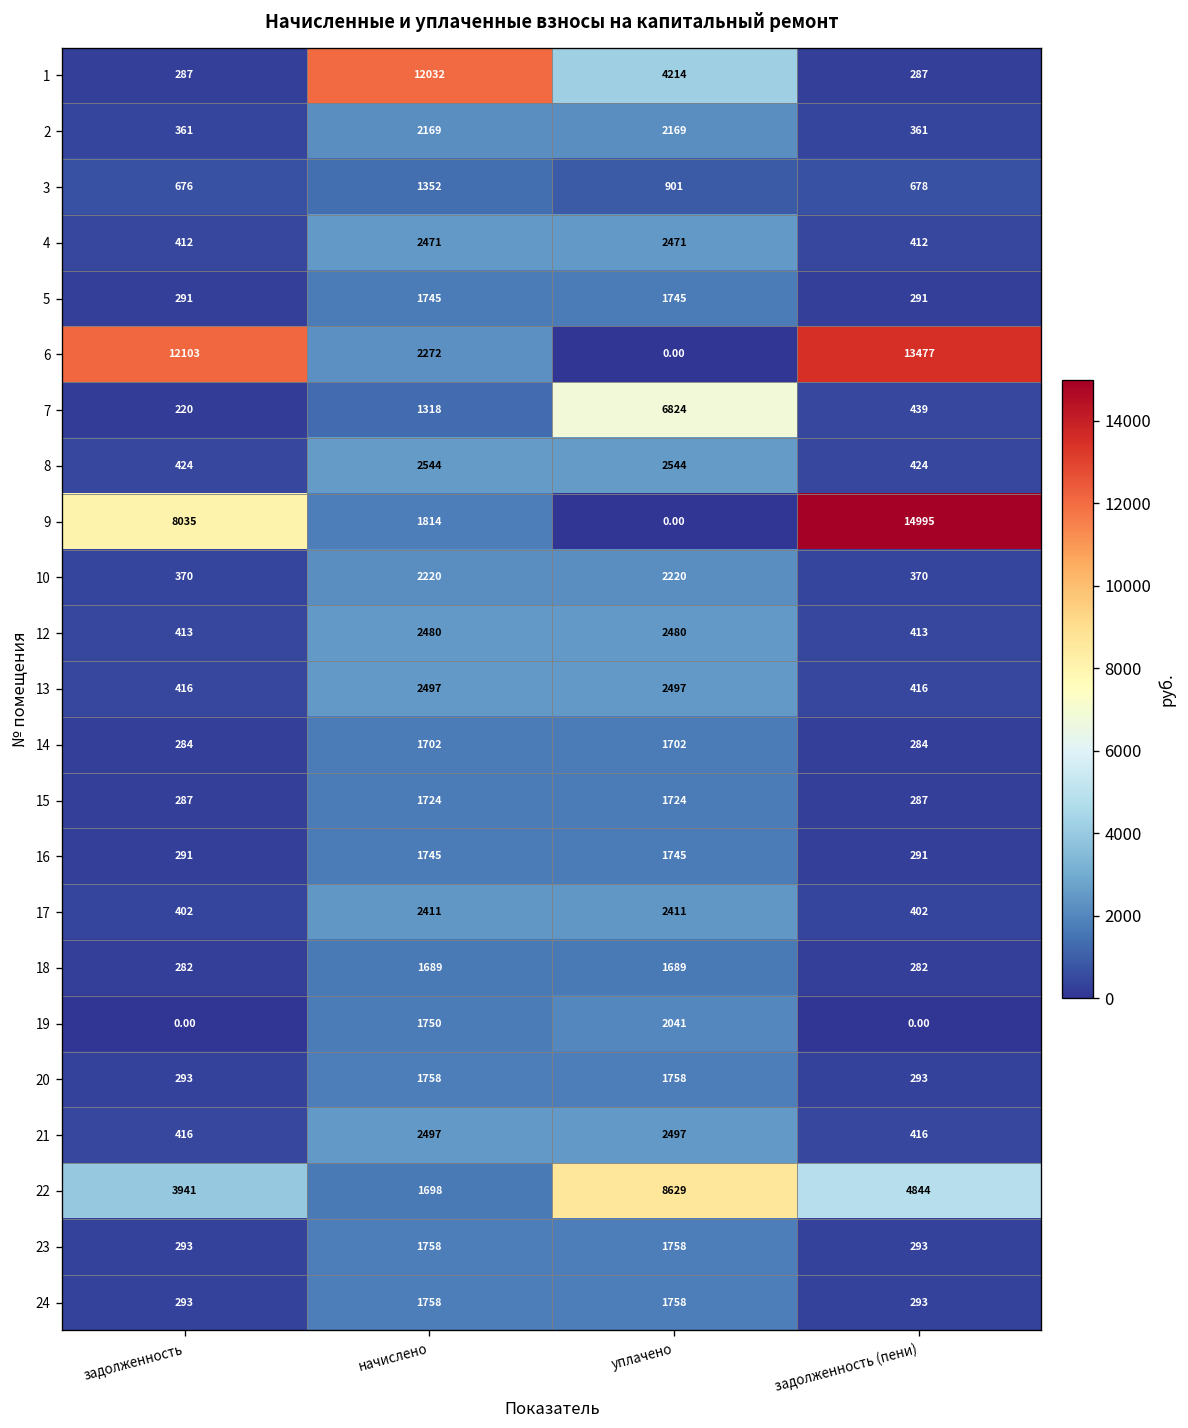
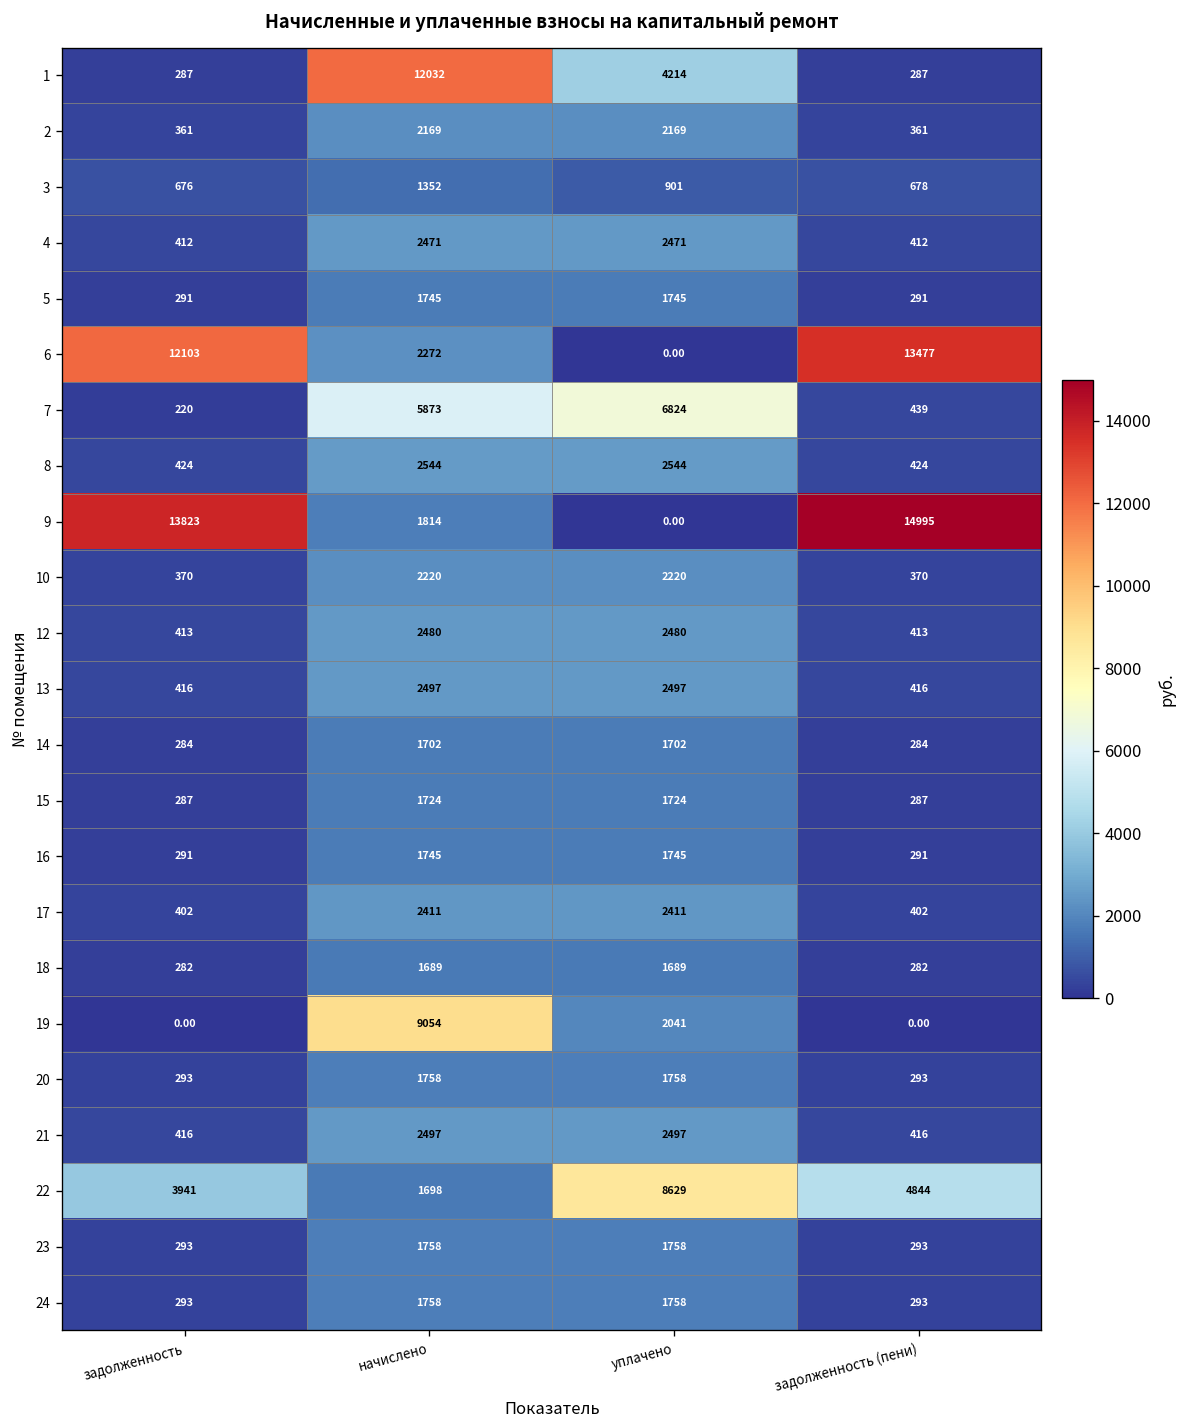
  {
    "1": {
      "задолженность": 287,
      "начислено": 12032,
      "уплачено": 4214,
      "задолженность (пени)": 287
    },
    "2": {
      "задолженность": 361,
      "начислено": 2169,
      "уплачено": 2169,
      "задолженность (пени)": 361
    },
    "3": {
      "задолженность": 676,
      "начислено": 1352,
      "уплачено": 901,
      "задолженность (пени)": 678
    },
    "4": {
      "задолженность": 412,
      "начислено": 2471,
      "уплачено": 2471,
      "задолженность (пени)": 412
    },
    "5": {
      "задолженность": 291,
      "начислено": 1745,
      "уплачено": 1745,
      "задолженность (пени)": 291
    },
    "6": {
      "задолженность": 12103,
      "начислено": 2272,
      "уплачено": 0.00,
      "задолженность (пени)": 13477
    },
    "7": {
      "задолженность": 220,
-     "начислено": 1318,
+     "начислено": 5873,
      "уплачено": 6824,
      "задолженность (пени)": 439
    },
    "8": {
      "задолженность": 424,
      "начислено": 2544,
      "уплачено": 2544,
      "задолженность (пени)": 424
    },
    "9": {
-     "задолженность": 8035,
+     "задолженность": 13823,
      "начислено": 1814,
      "уплачено": 0.00,
      "задолженность (пени)": 14995
    },
    "10": {
      "задолженность": 370,
      "начислено": 2220,
      "уплачено": 2220,
      "задолженность (пени)": 370
    },
    "12": {
      "задолженность": 413,
      "начислено": 2480,
      "уплачено": 2480,
      "задолженность (пени)": 413
    },
    "13": {
      "задолженность": 416,
      "начислено": 2497,
      "уплачено": 2497,
      "задолженность (пени)": 416
    },
    "14": {
      "задолженность": 284,
      "начислено": 1702,
      "уплачено": 1702,
      "задолженность (пени)": 284
    },
    "15": {
      "задолженность": 287,
      "начислено": 1724,
      "уплачено": 1724,
      "задолженность (пени)": 287
    },
    "16": {
      "задолженность": 291,
      "начислено": 1745,
      "уплачено": 1745,
      "задолженность (пени)": 291
    },
    "17": {
      "задолженность": 402,
      "начислено": 2411,
      "уплачено": 2411,
      "задолженность (пени)": 402
    },
    "18": {
      "задолженность": 282,
      "начислено": 1689,
      "уплачено": 1689,
      "задолженность (пени)": 282
    },
    "19": {
      "задолженность": 0.00,
-     "начислено": 1750,
+     "начислено": 9054,
      "уплачено": 2041,
      "задолженность (пени)": 0.00
    },
    "20": {
      "задолженность": 293,
      "начислено": 1758,
      "уплачено": 1758,
      "задолженность (пени)": 293
    },
    "21": {
      "задолженность": 416,
      "начислено": 2497,
      "уплачено": 2497,
      "задолженность (пени)": 416
    },
    "22": {
      "задолженность": 3941,
      "начислено": 1698,
      "уплачено": 8629,
      "задолженность (пени)": 4844
    },
    "23": {
      "задолженность": 293,
      "начислено": 1758,
      "уплачено": 1758,
      "задолженность (пени)": 293
    },
    "24": {
      "задолженность": 293,
      "начислено": 1758,
      "уплачено": 1758,
      "задолженность (пени)": 293
    }
  }
